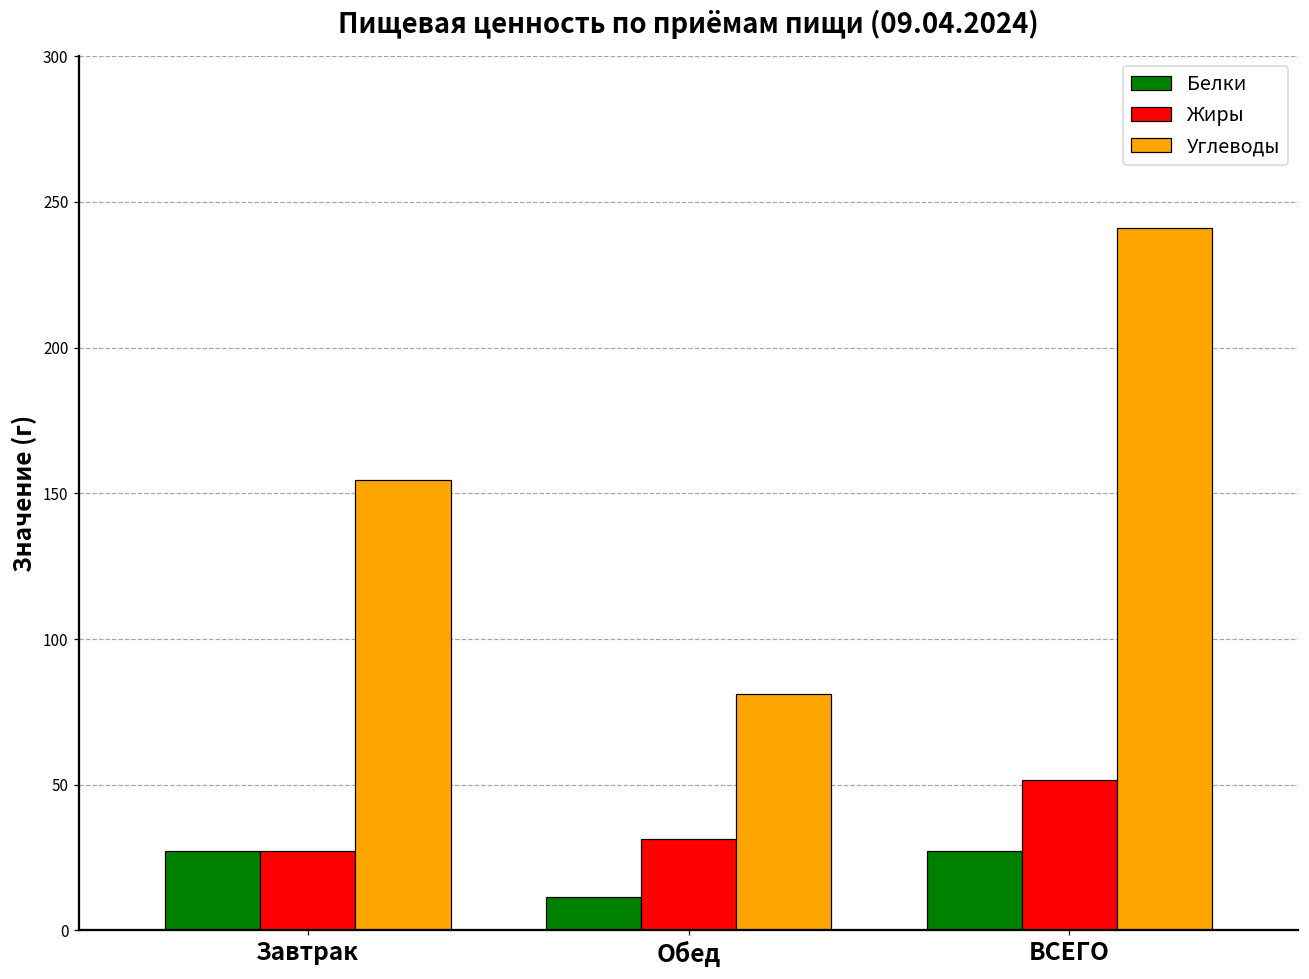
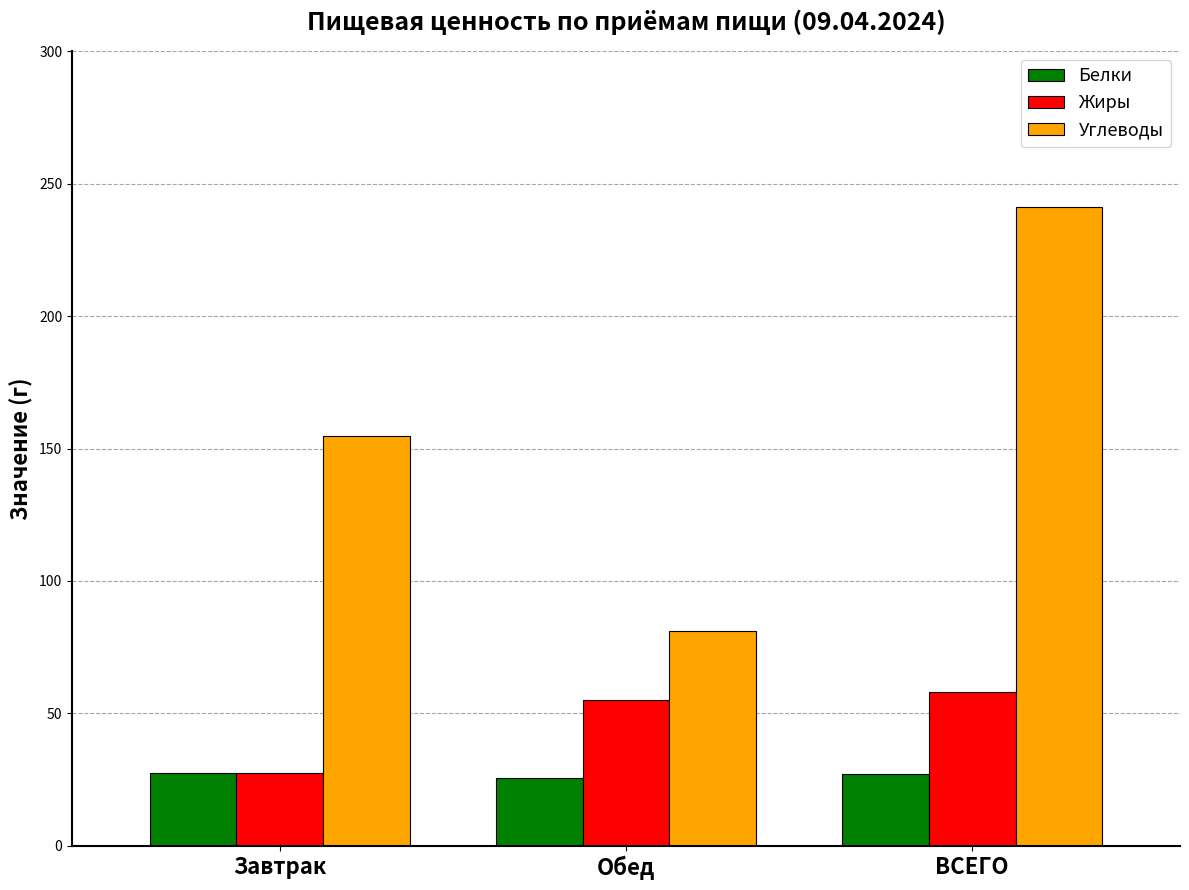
  {
    "Белки": {
      "Завтрак": 27,
-     "Обед": 11,
+     "Обед": 26,
      "ВСЕГО": 27
    },
    "Жиры": {
      "Завтрак": 27,
-     "Обед": 31,
-     "ВСЕГО": 52
+     "Обед": 55,
+     "ВСЕГО": 58
    },
    "Углеводы": {
      "Завтрак": 155,
      "Обед": 81,
      "ВСЕГО": 241
    }
  }
